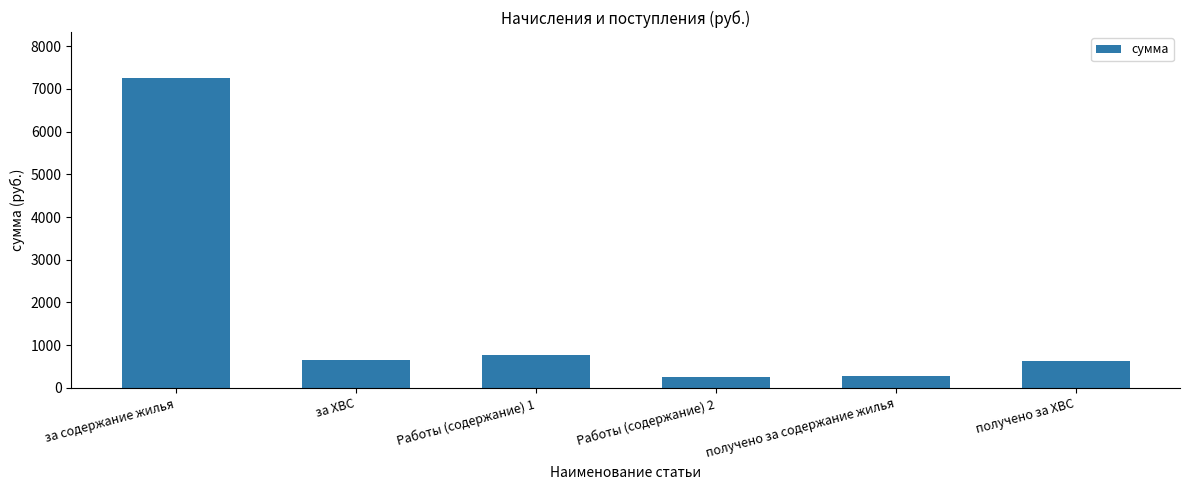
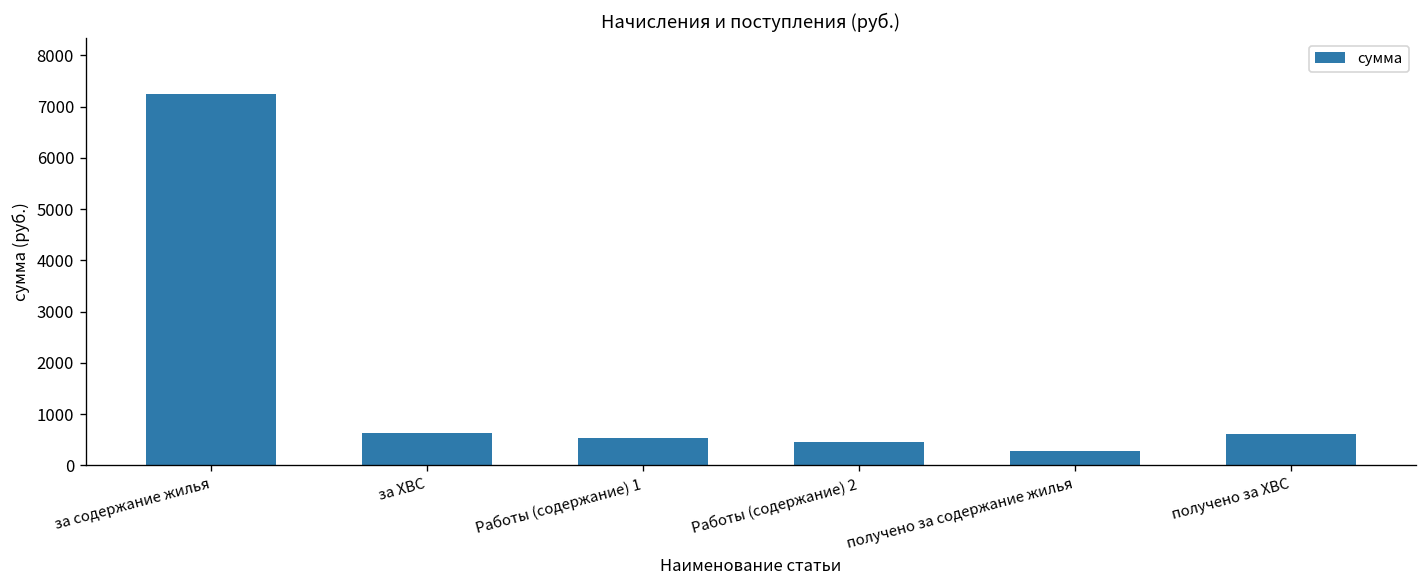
  {
    "за содержание жилья": 7200,
    "за ХВС": 600,
-   "Работы (содержание) 1": 800,
-   "Работы (содержание) 2": 300,
+   "Работы (содержание) 1": 500,
+   "Работы (содержание) 2": 500,
    "получено за содержание жилья": 300,
    "получено за ХВС": 600
  }
